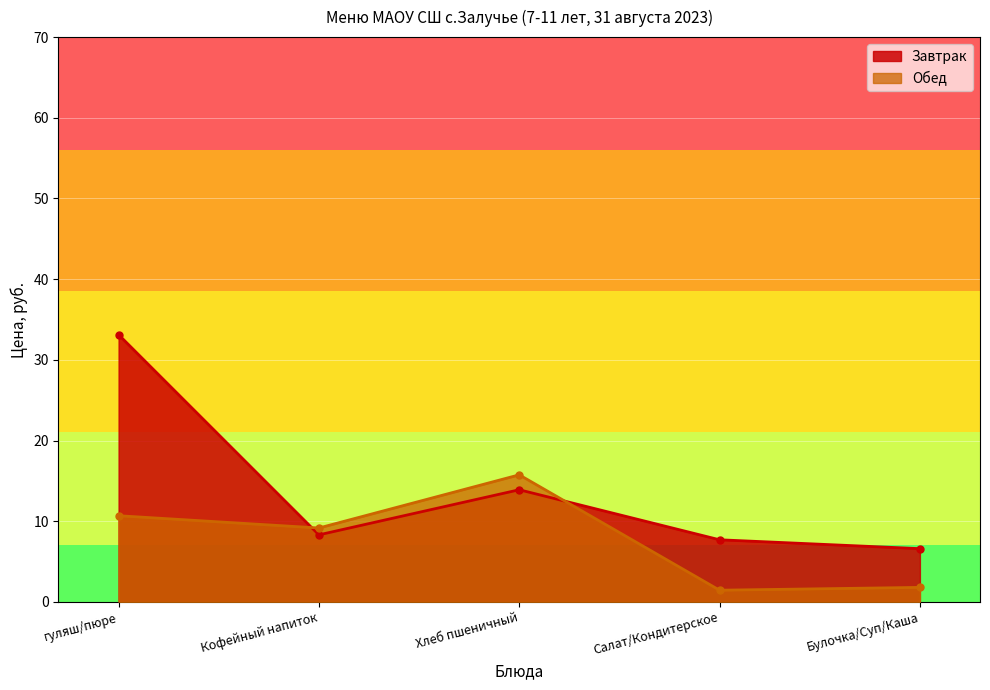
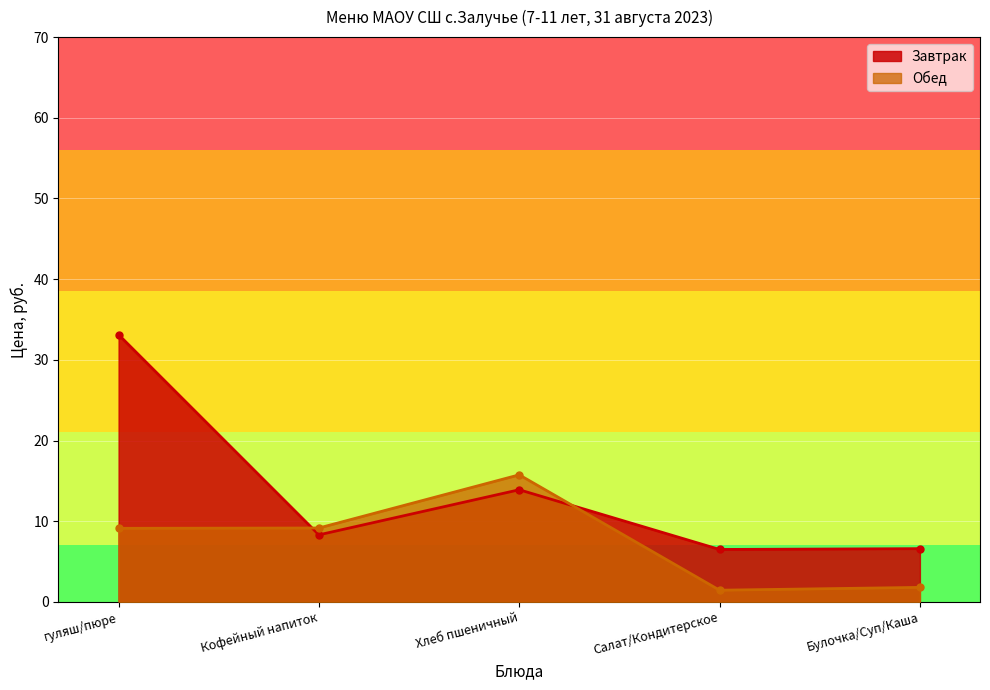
  {
    "Завтрак": {
      "гуляш/пюре": 33,
      "Кофейный напиток": 8,
      "Хлеб пшеничный": 14,
-     "Салат/Кондитерское": 8,
+     "Салат/Кондитерское": 7,
      "Булочка/Суп/Каша": 7
    },
    "Обед": {
-     "гуляш/пюре": 11,
+     "гуляш/пюре": 9,
      "Кофейный напиток": 9,
      "Хлеб пшеничный": 16,
      "Салат/Кондитерское": 1,
      "Булочка/Суп/Каша": 2
    }
  }
